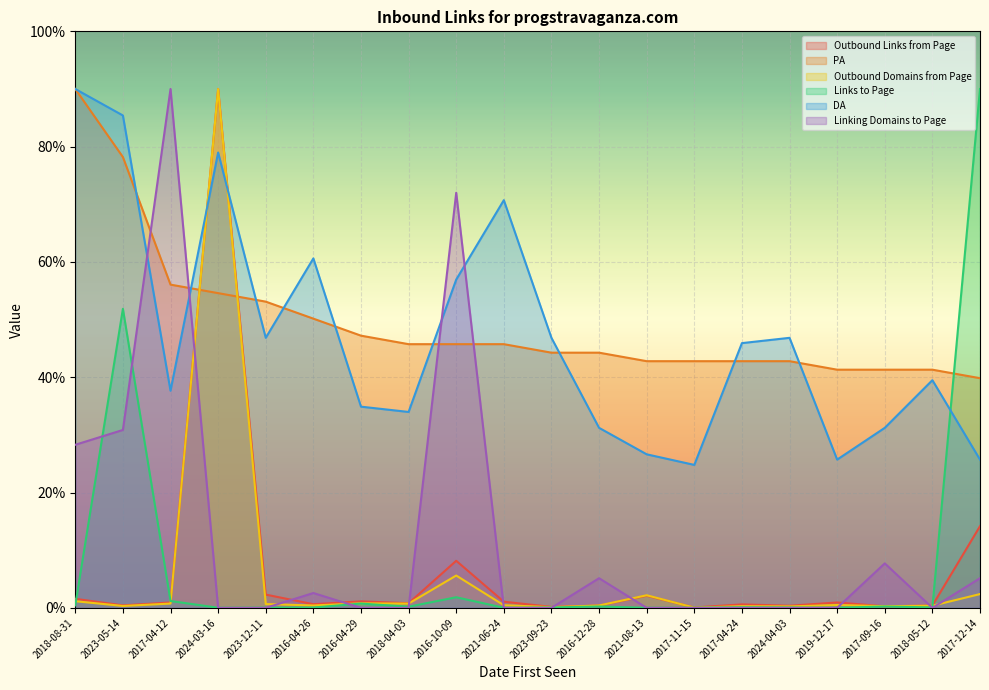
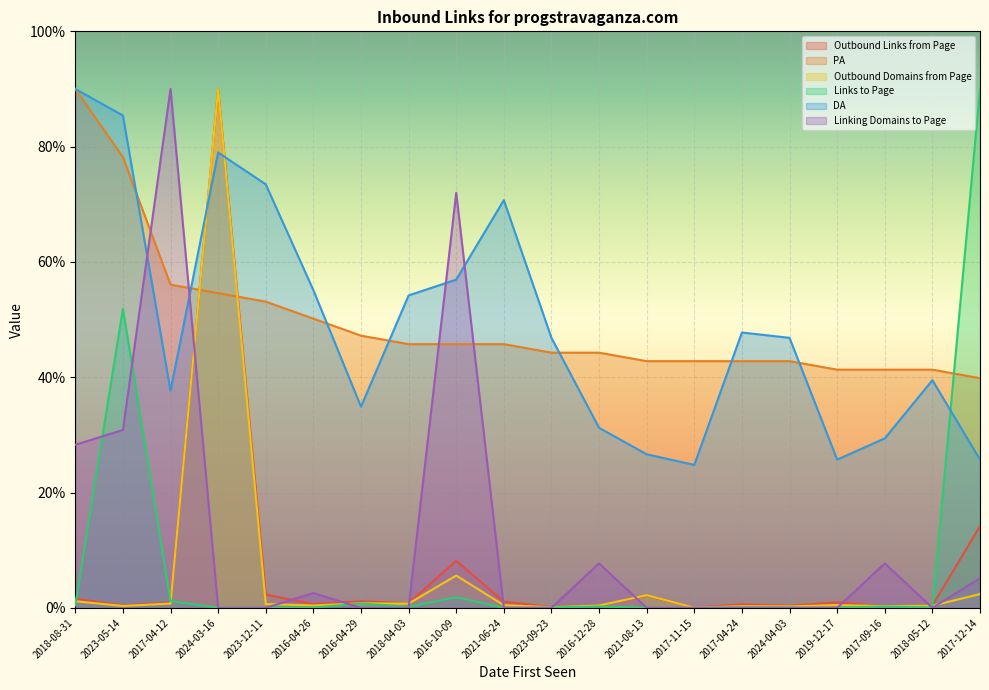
  {
    "Links to Page": {
      "2018-08-31": "0%",
      "2023-05-14": "52%",
      "2016-10-09": "2%",
      "2017-12-14": "90%"
    },
    "DA": {
      "2023-05-14": "85%",
      "2017-04-12": "38%",
      "2024-03-16": "79%",
-     "2023-12-11": "47%",
-     "2016-04-26": "61%",
+     "2023-12-11": "73%",
+     "2016-04-26": "55%",
      "2016-04-29": "35%",
-     "2018-04-03": "34%",
+     "2018-04-03": "54%",
      "2016-10-09": "57%",
      "2021-06-24": "71%",
      "2023-09-23": "47%",
      "2016-12-28": "31%",
      "2021-08-13": "27%",
      "2017-11-15": "25%",
-     "2017-04-24": "46%",
+     "2017-04-24": "48%",
      "2024-04-03": "47%",
      "2019-12-17": "26%",
-     "2017-09-16": "31%",
+     "2017-09-16": "29%",
      "2018-05-12": "39%",
      "2017-12-14": "26%"
    },
    "Linking Domains to Page": {
      "2018-08-31": "28%",
      "2023-05-14": "31%",
      "2017-04-12": "90%",
      "2016-04-26": "3%",
      "2016-04-29": "0%",
      "2016-10-09": "72%",
-     "2016-12-28": "5%",
+     "2016-12-28": "8%",
      "2017-09-16": "8%",
      "2017-12-14": "5%"
    }
  }
